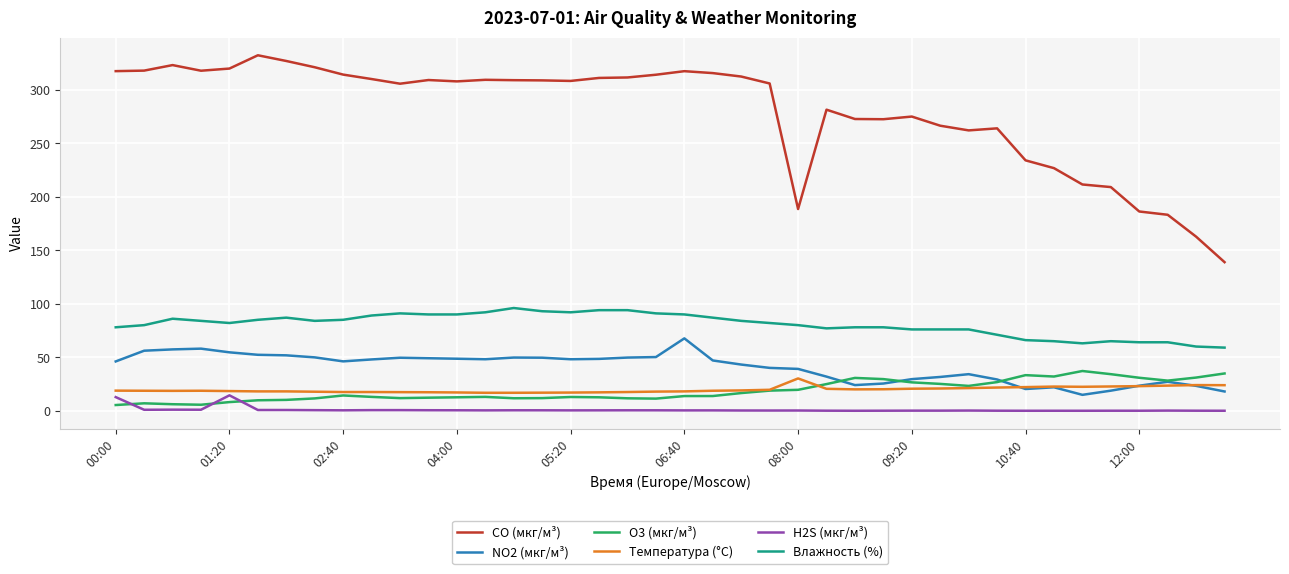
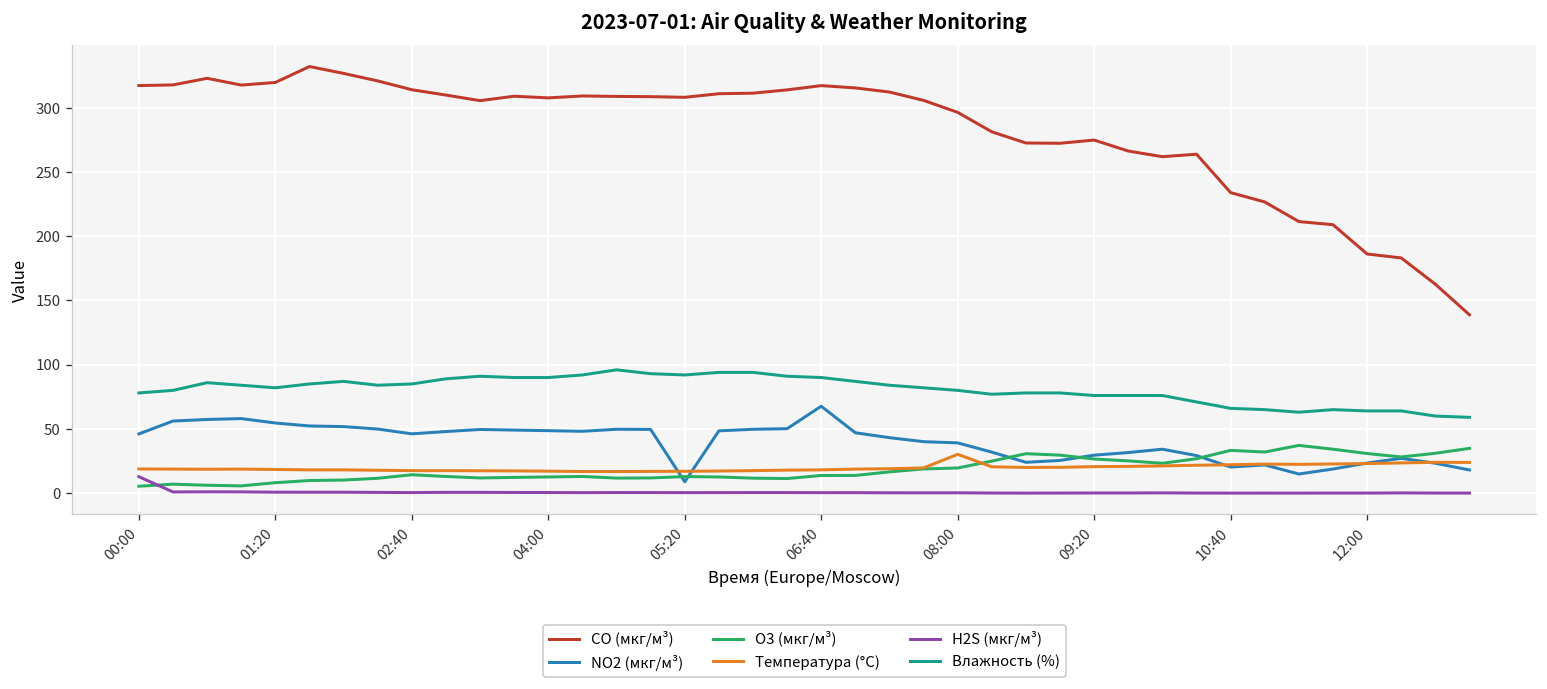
  {
    "CO (мкг/м³)": {
      "00:00": 317,
      "01:20": 320,
      "02:40": 314,
      "04:00": 308,
      "05:20": 308,
      "06:40": 317,
-     "08:00": 189,
+     "08:00": 296,
      "09:20": 275,
      "10:40": 234,
      "12:00": 186
    },
    "NO2 (мкг/м³)": {
      "00:00": 46,
      "01:20": 55,
      "02:40": 46,
      "04:00": 49,
-     "05:20": 48,
+     "05:20": 9,
      "06:40": 68,
      "08:00": 39,
      "09:20": 30
    },
    "Температура (°C)": {
      "00:00": 19,
      "01:20": 18,
      "02:40": 18,
      "04:00": 17,
      "05:20": 17,
      "06:40": 18,
      "08:00": 30,
      "09:20": 21
    },
    "H2S (мкг/м³)": {
      "00:00": 13,
-     "01:20": 14,
+     "01:20": 1,
      "02:40": 0,
      "04:00": 0,
      "05:20": 0,
      "06:40": 0,
      "08:00": 0,
      "09:20": 0,
      "10:40": 0,
      "12:00": 0
    }
  }
